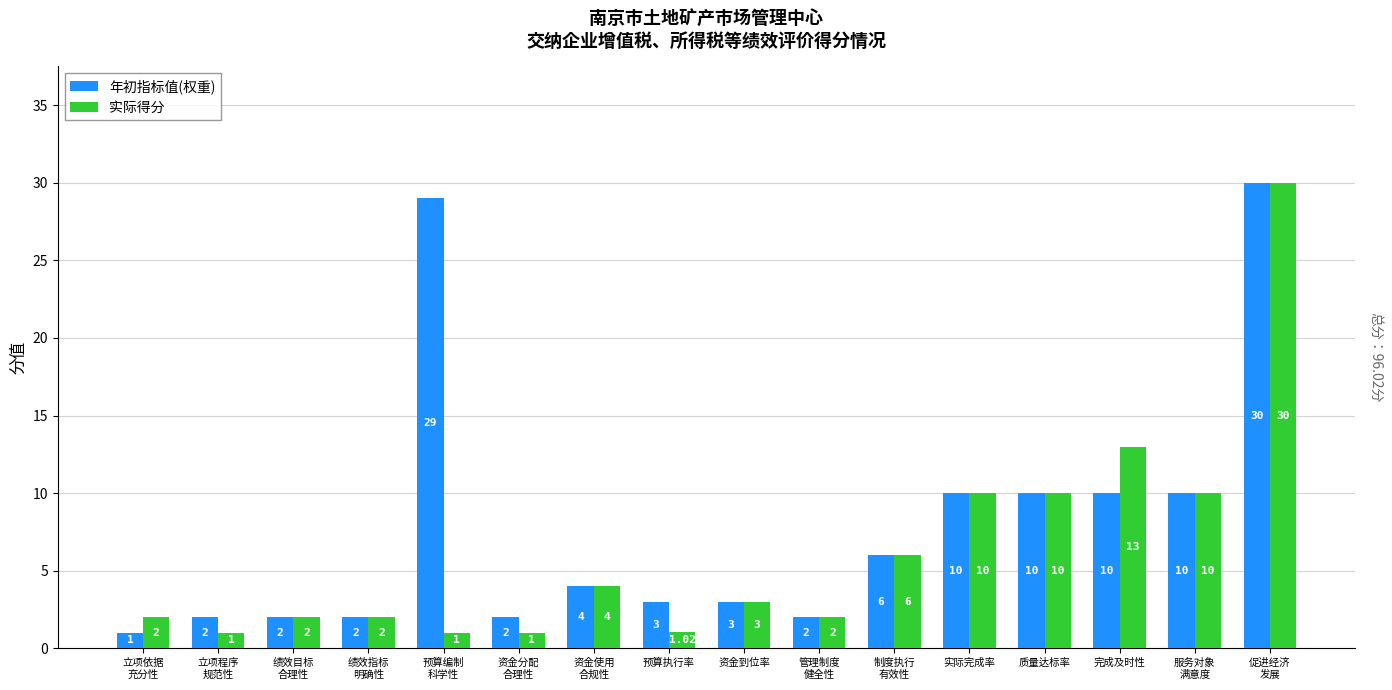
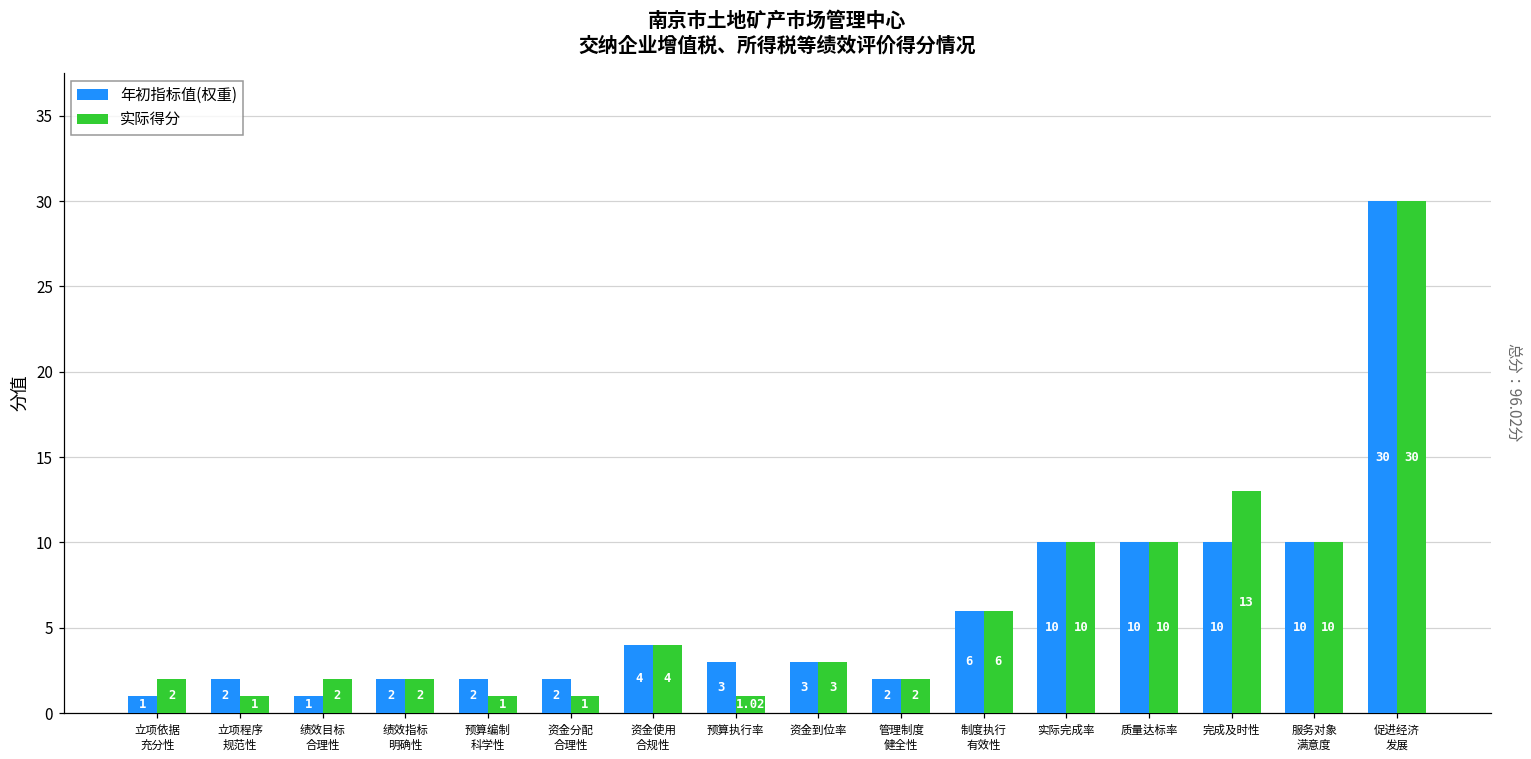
  {
    "年初指标值(权重)": {
      "立项依据 充分性": 1,
      "立项程序 规范性": 2,
-     "绩效目标 合理性": 2,
+     "绩效目标 合理性": 1,
      "绩效指标 明确性": 2,
-     "预算编制 科学性": 29,
+     "预算编制 科学性": 2,
      "资金分配 合理性": 2,
      "资金使用 合规性": 4,
      "预算执行率": 3,
      "资金到位率": 3,
      "管理制度 健全性": 2,
      "制度执行 有效性": 6,
      "实际完成率": 10,
      "质量达标率": 10,
      "完成及时性": 10,
      "服务对象 满意度": 10,
      "促进经济 发展": 30
    },
    "实际得分": {
      "立项依据 充分性": 2,
      "立项程序 规范性": 1,
      "绩效目标 合理性": 2,
      "绩效指标 明确性": 2,
      "预算编制 科学性": 1,
      "资金分配 合理性": 1,
      "资金使用 合规性": 4,
      "预算执行率": 1.02,
      "资金到位率": 3,
      "管理制度 健全性": 2,
      "制度执行 有效性": 6,
      "实际完成率": 10,
      "质量达标率": 10,
      "完成及时性": 13,
      "服务对象 满意度": 10,
      "促进经济 发展": 30
    }
  }
